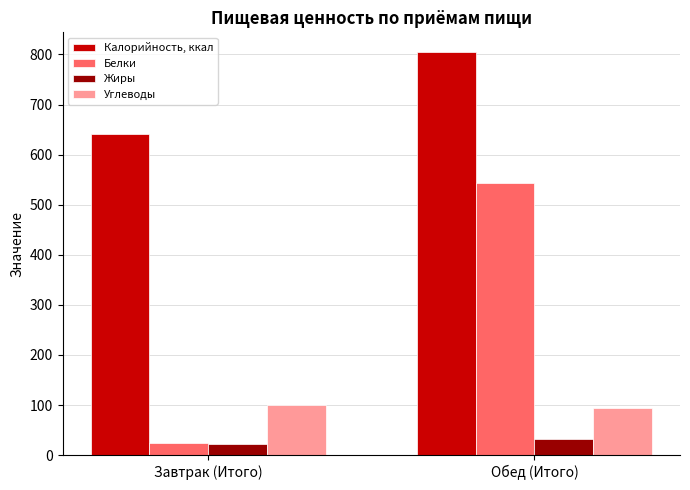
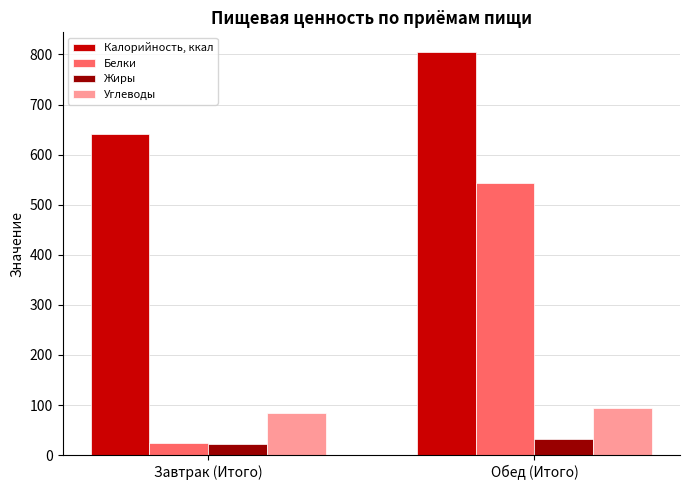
  {
    "Белки": {
      "Завтрак (Итого)": 20,
      "Обед (Итого)": 540
    },
    "Углеводы": {
-     "Завтрак (Итого)": 100,
+     "Завтрак (Итого)": 80,
      "Обед (Итого)": 90
    }
  }
